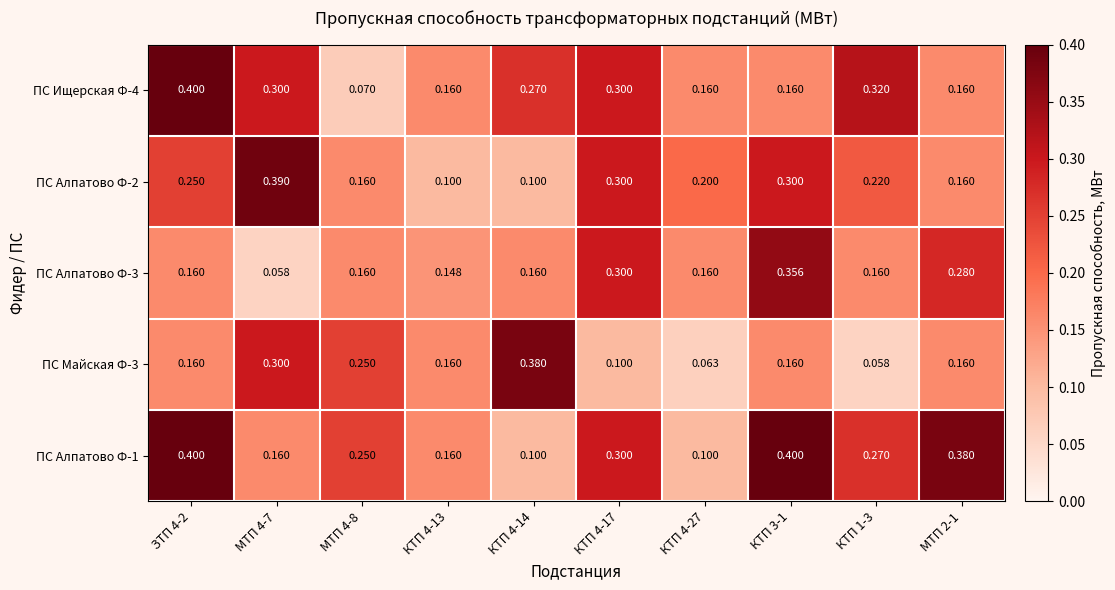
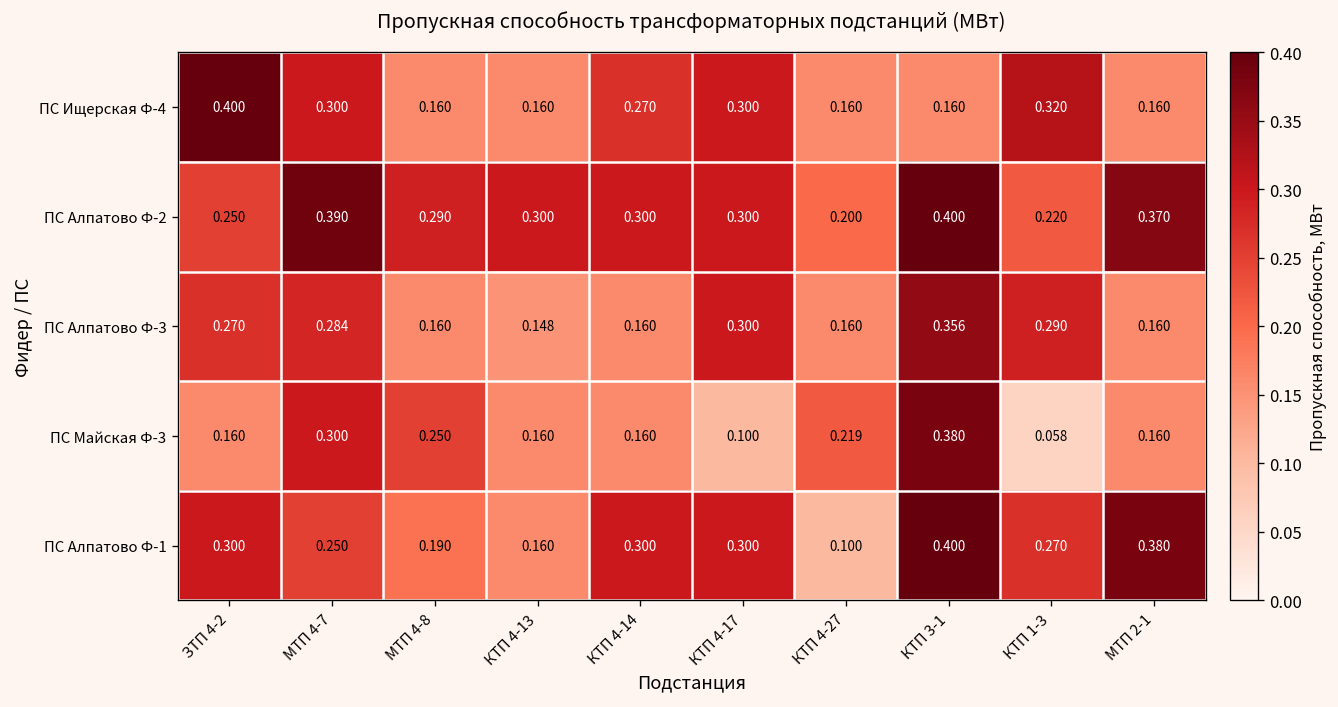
  {
    "ПС Ищерская Ф-4": {
      "ЗТП 4-2": 0.400,
      "МТП 4-7": 0.300,
-     "МТП 4-8": 0.070,
+     "МТП 4-8": 0.160,
      "КТП 4-13": 0.160,
      "КТП 4-14": 0.270,
      "КТП 4-17": 0.300,
      "КТП 4-27": 0.160,
      "КТП 3-1": 0.160,
      "КТП 1-3": 0.320,
      "МТП 2-1": 0.160
    },
    "ПС Алпатово Ф-2": {
      "ЗТП 4-2": 0.250,
      "МТП 4-7": 0.390,
-     "МТП 4-8": 0.160,
-     "КТП 4-13": 0.100,
-     "КТП 4-14": 0.100,
+     "МТП 4-8": 0.290,
+     "КТП 4-13": 0.300,
+     "КТП 4-14": 0.300,
      "КТП 4-17": 0.300,
      "КТП 4-27": 0.200,
-     "КТП 3-1": 0.300,
+     "КТП 3-1": 0.400,
      "КТП 1-3": 0.220,
-     "МТП 2-1": 0.160
+     "МТП 2-1": 0.370
    },
    "ПС Алпатово Ф-3": {
-     "ЗТП 4-2": 0.160,
-     "МТП 4-7": 0.058,
+     "ЗТП 4-2": 0.270,
+     "МТП 4-7": 0.284,
      "МТП 4-8": 0.160,
      "КТП 4-13": 0.148,
      "КТП 4-14": 0.160,
      "КТП 4-17": 0.300,
      "КТП 4-27": 0.160,
      "КТП 3-1": 0.356,
-     "КТП 1-3": 0.160,
-     "МТП 2-1": 0.280
+     "КТП 1-3": 0.290,
+     "МТП 2-1": 0.160
    },
    "ПС Майская Ф-3": {
      "ЗТП 4-2": 0.160,
      "МТП 4-7": 0.300,
      "МТП 4-8": 0.250,
      "КТП 4-13": 0.160,
-     "КТП 4-14": 0.380,
+     "КТП 4-14": 0.160,
      "КТП 4-17": 0.100,
-     "КТП 4-27": 0.063,
-     "КТП 3-1": 0.160,
+     "КТП 4-27": 0.219,
+     "КТП 3-1": 0.380,
      "КТП 1-3": 0.058,
      "МТП 2-1": 0.160
    },
    "ПС Алпатово Ф-1": {
-     "ЗТП 4-2": 0.400,
-     "МТП 4-7": 0.160,
-     "МТП 4-8": 0.250,
+     "ЗТП 4-2": 0.300,
+     "МТП 4-7": 0.250,
+     "МТП 4-8": 0.190,
      "КТП 4-13": 0.160,
-     "КТП 4-14": 0.100,
+     "КТП 4-14": 0.300,
      "КТП 4-17": 0.300,
      "КТП 4-27": 0.100,
      "КТП 3-1": 0.400,
      "КТП 1-3": 0.270,
      "МТП 2-1": 0.380
    }
  }
